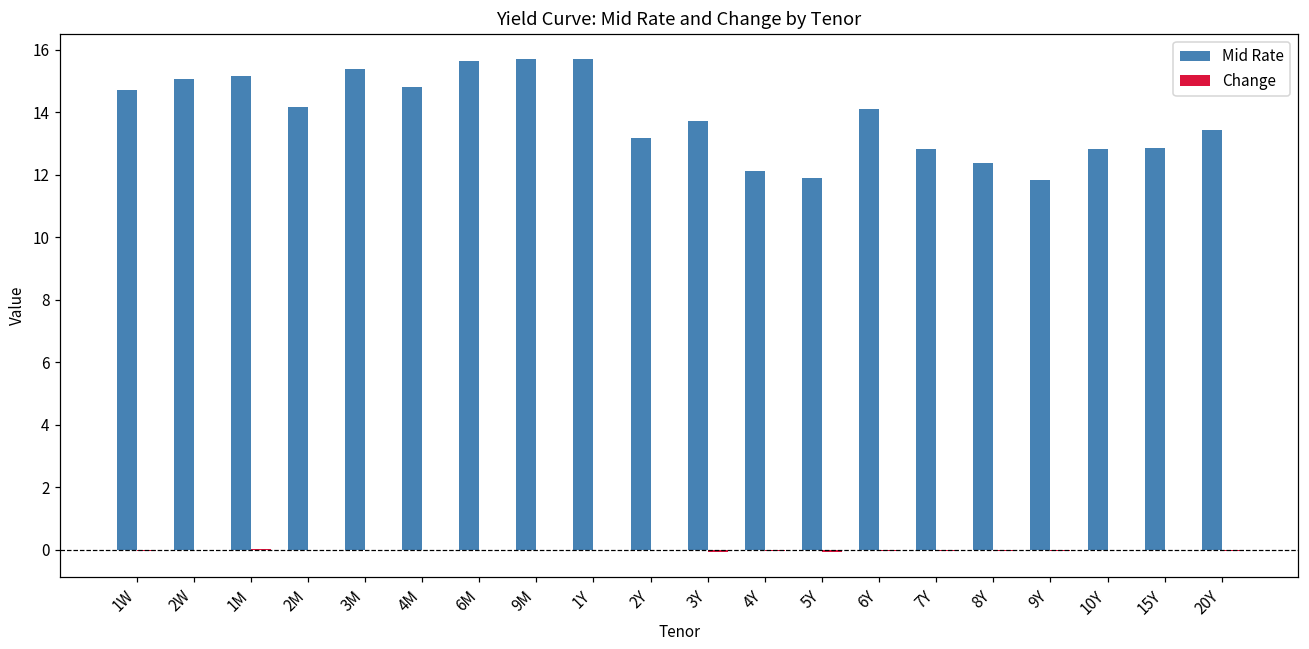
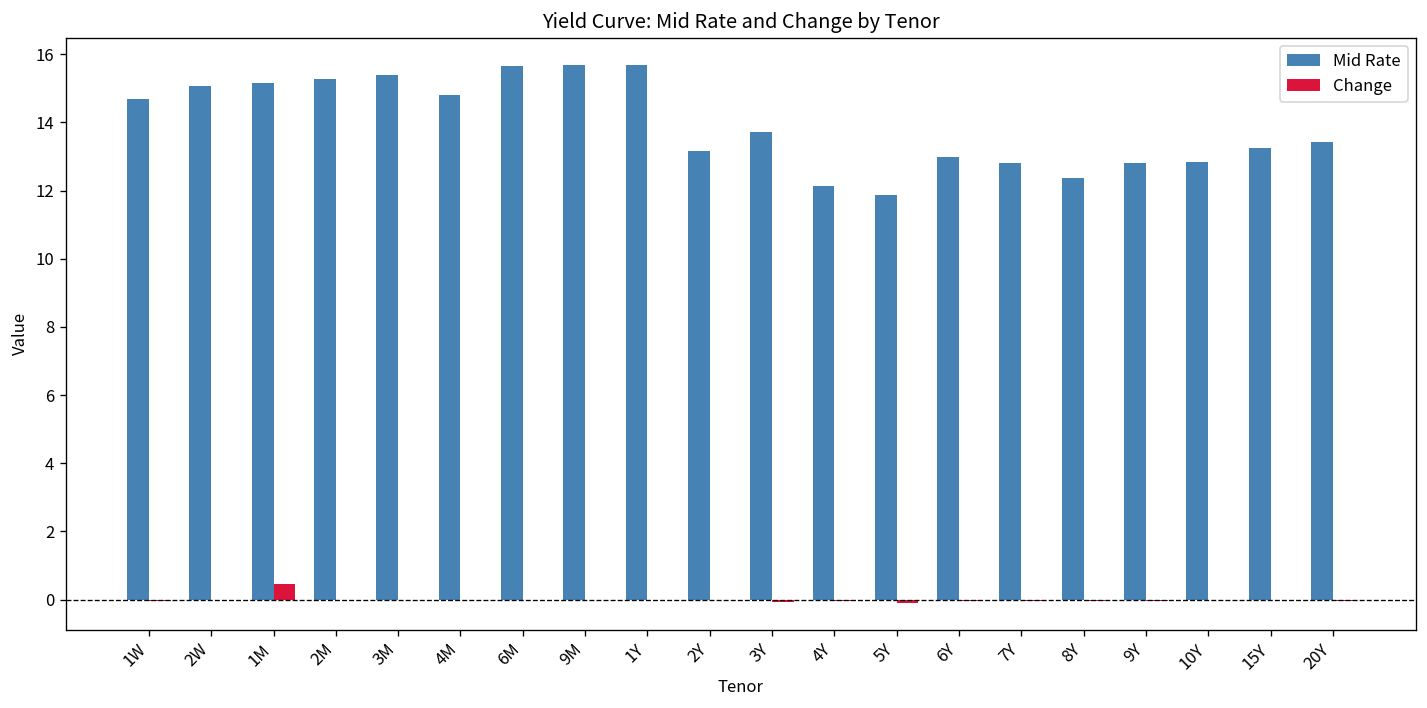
  {
    "Mid Rate": {
      "1W": 14.7,
      "2W": 15.1,
      "1M": 15.2,
-     "2M": 14.2,
+     "2M": 15.3,
      "3M": 15.4,
      "4M": 14.8,
      "6M": 15.7,
      "9M": 15.7,
      "1Y": 15.7,
      "2Y": 13.2,
      "3Y": 13.7,
      "4Y": 12.1,
      "5Y": 11.9,
-     "6Y": 14.1,
+     "6Y": 13.0,
      "7Y": 12.8,
      "8Y": 12.4,
-     "9Y": 11.8,
+     "9Y": 12.8,
      "10Y": 12.8,
-     "15Y": 12.9,
+     "15Y": 13.2,
      "20Y": 13.4
    },
    "Change": {
-     "1M": 0.0,
+     "1M": 0.5,
      "4M": 0.0,
      "6M": 0.0,
      "9M": 0.0,
      "5Y": -0.1
    }
  }
